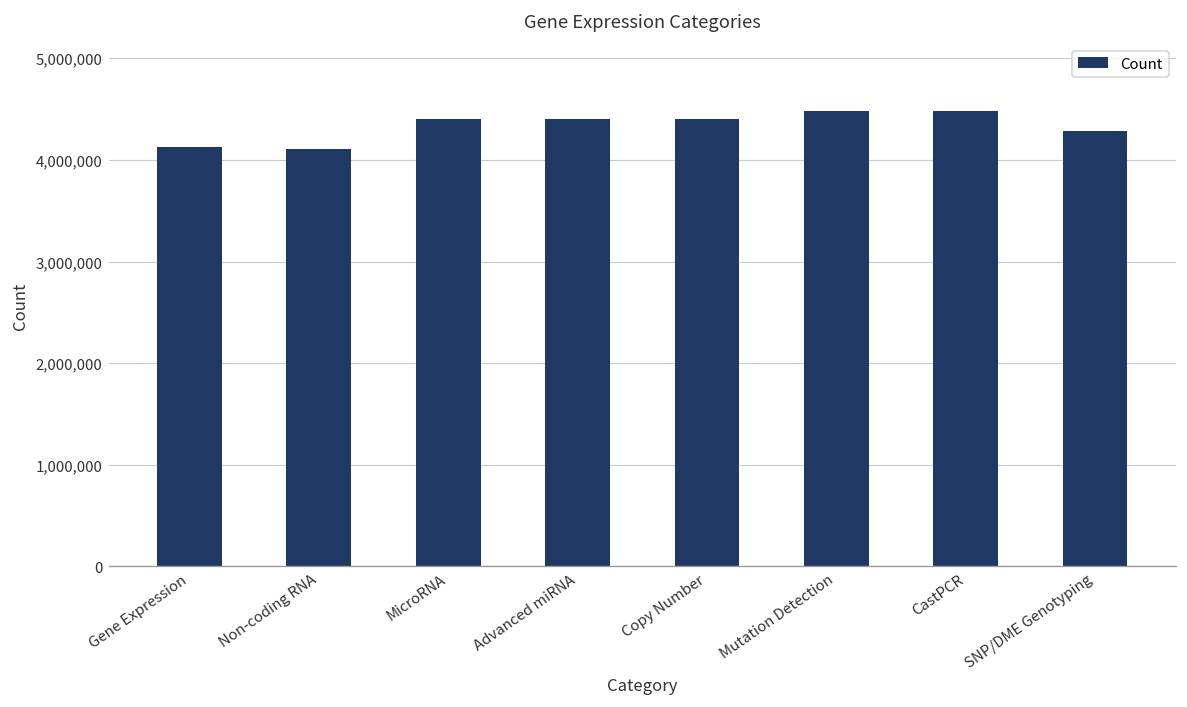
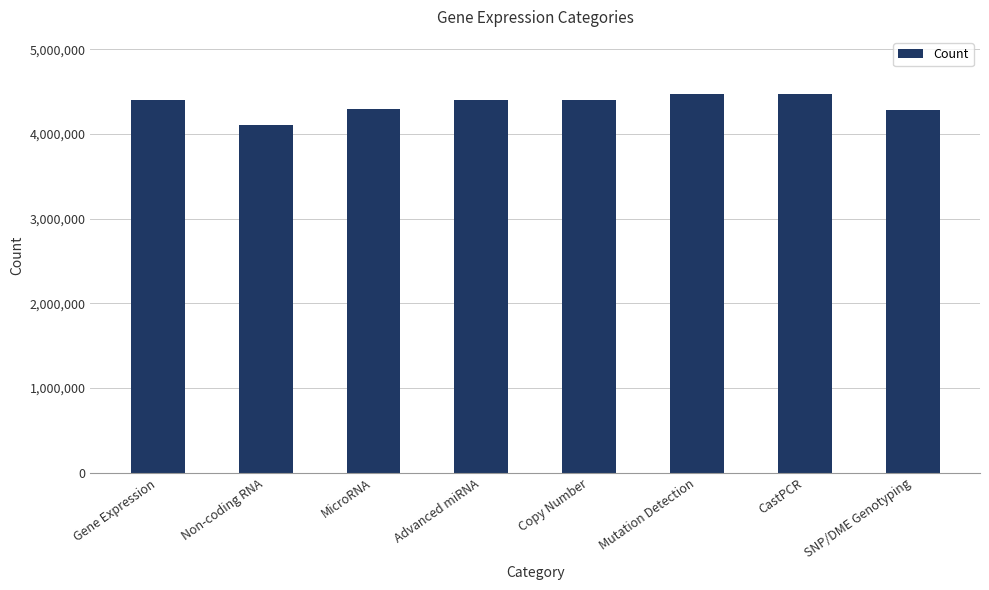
  {
-   "Gene Expression": "4,100,000",
+   "Gene Expression": "4,400,000",
    "Non-coding RNA": "4,100,000",
-   "MicroRNA": "4,400,000",
+   "MicroRNA": "4,300,000",
    "Advanced miRNA": "4,400,000",
    "Copy Number": "4,400,000",
    "Mutation Detection": "4,500,000",
    "CastPCR": "4,500,000",
    "SNP/DME Genotyping": "4,300,000"
  }
